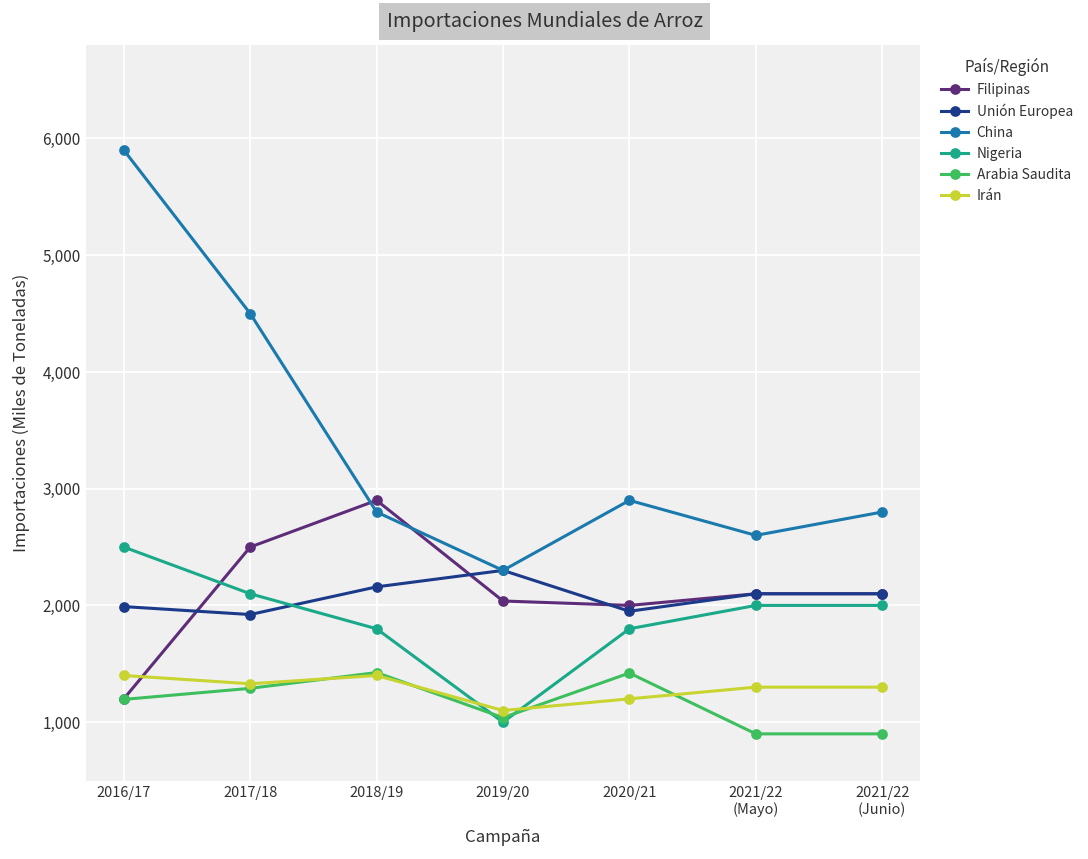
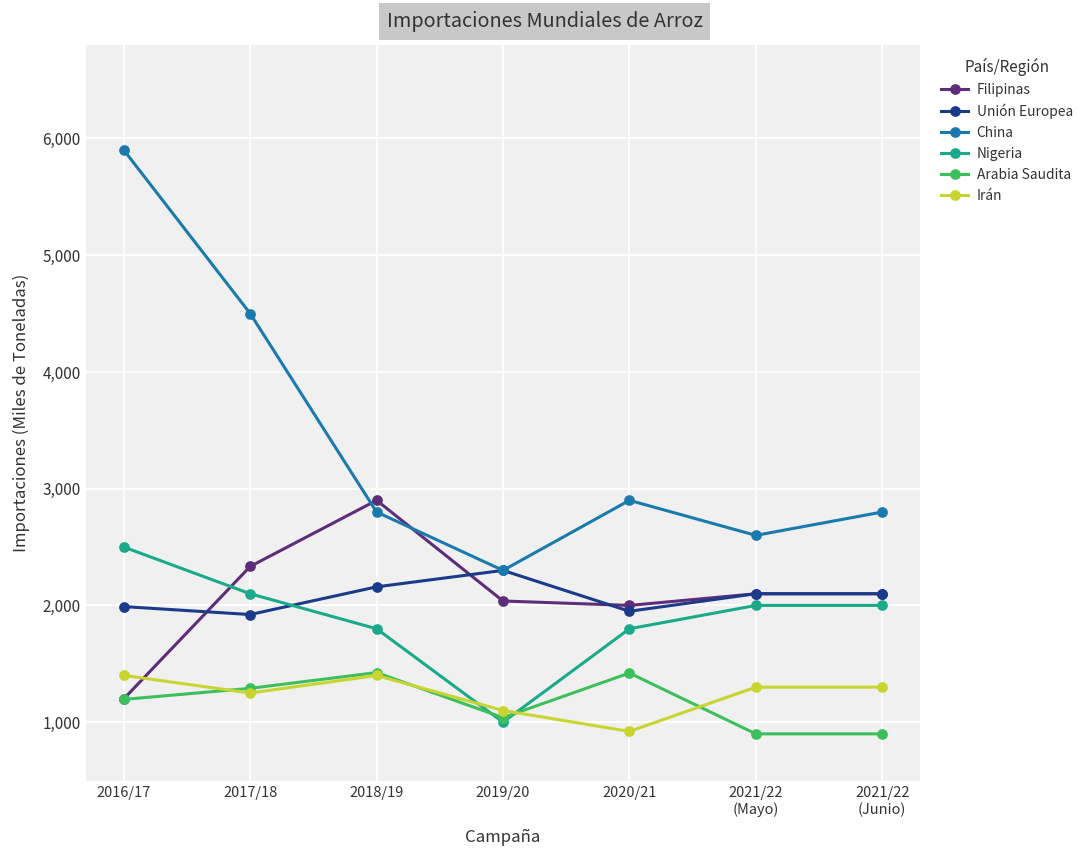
  {
    "Filipinas": {
-     "2017/18": "2,500",
+     "2017/18": "2,330",
      "2018/19": "2,900",
      "2019/20": "2,040",
      "2020/21": "2,000"
    },
    "Unión Europea": {
      "2016/17": "1,990",
      "2017/18": "1,920",
      "2018/19": "2,160",
      "2020/21": "1,950"
    },
    "Arabia Saudita": {
      "2017/18": "1,290",
      "2018/19": "1,430",
      "2019/20": "1,040",
      "2020/21": "1,420",
      "2021/22 (Mayo)": "900",
      "2021/22 (Junio)": "900"
    },
    "Irán": {
      "2016/17": "1,400",
-     "2017/18": "1,330",
+     "2017/18": "1,250",
      "2018/19": "1,400",
      "2019/20": "1,100",
-     "2020/21": "1,200",
+     "2020/21": "920",
      "2021/22 (Mayo)": "1,300",
      "2021/22 (Junio)": "1,300"
    }
  }
